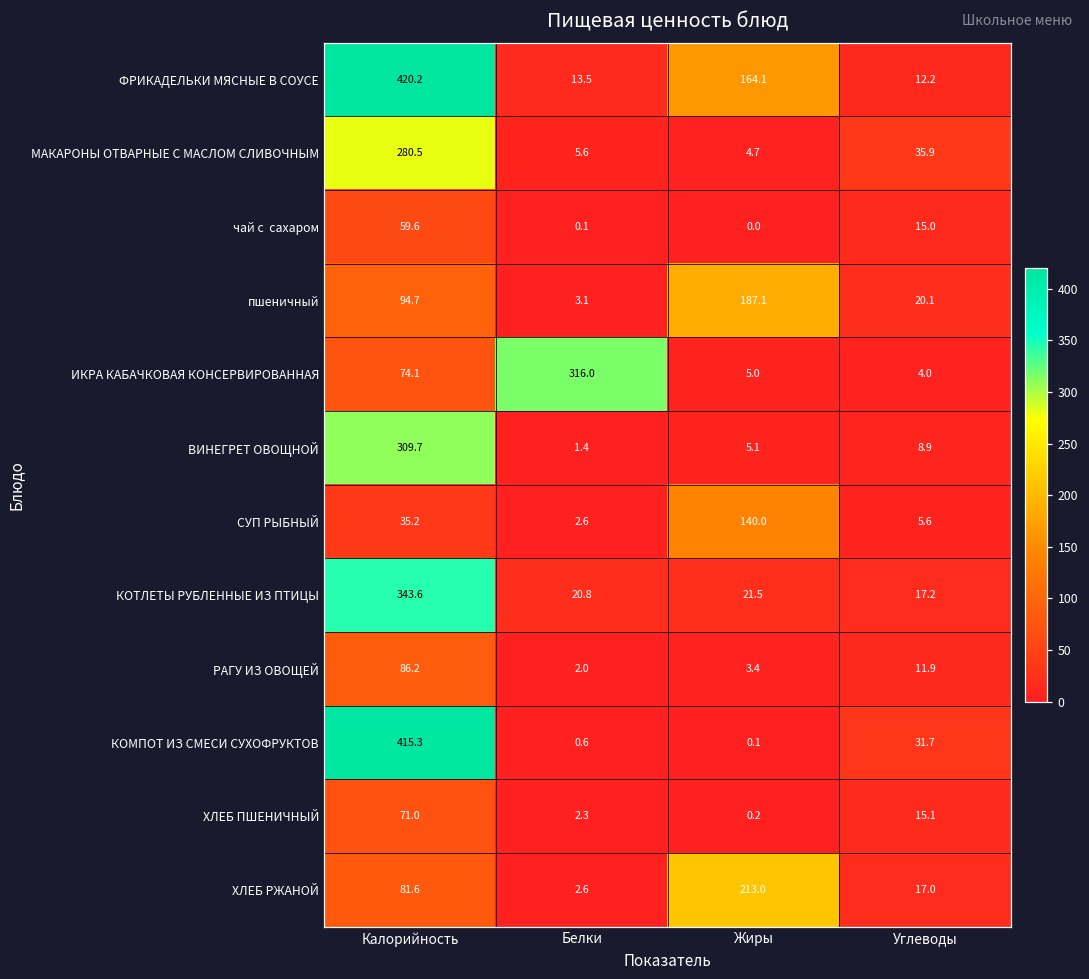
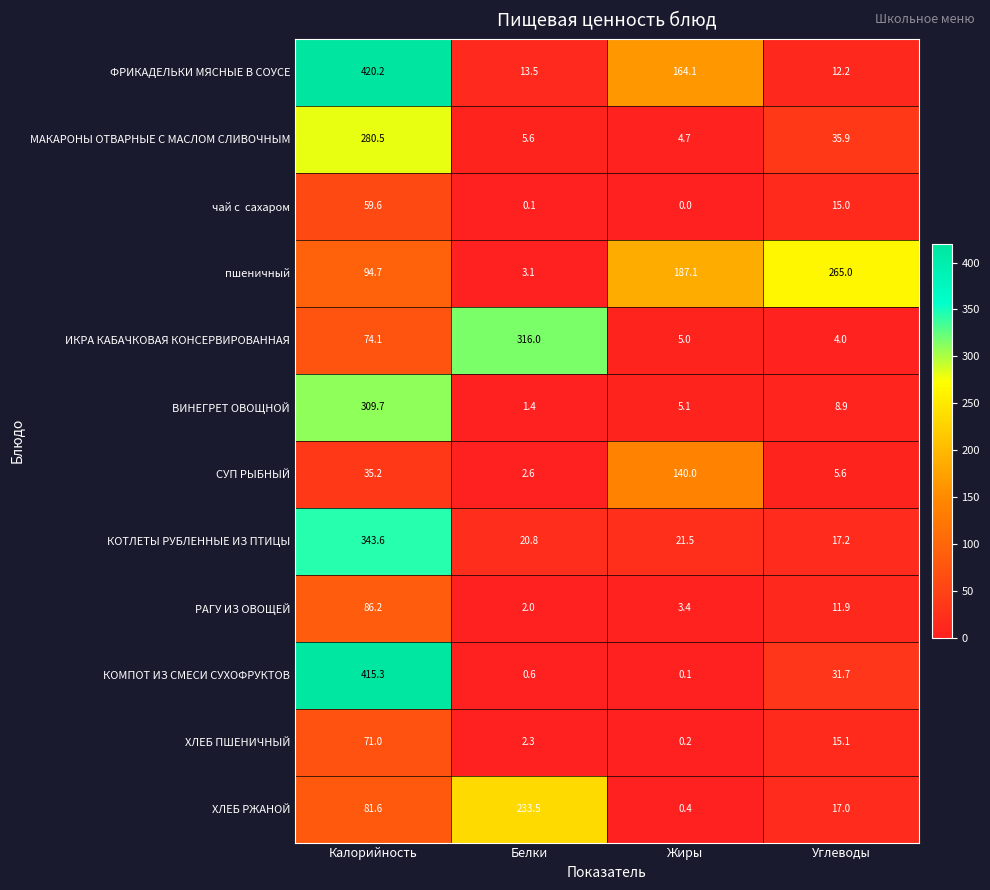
  {
    "ФРИКАДЕЛЬКИ МЯСНЫЕ В СОУСЕ": {
      "Калорийность": 420.2,
      "Белки": 13.5,
      "Жиры": 164.1,
      "Углеводы": 12.2
    },
    "МАКАРОНЫ ОТВАРНЫЕ С МАСЛОМ СЛИВОЧНЫМ": {
      "Калорийность": 280.5,
      "Белки": 5.6,
      "Жиры": 4.7,
      "Углеводы": 35.9
    },
    "чай с сахаром": {
      "Калорийность": 59.6,
      "Белки": 0.1,
      "Жиры": 0.0,
      "Углеводы": 15.0
    },
    "пшеничный": {
      "Калорийность": 94.7,
      "Белки": 3.1,
      "Жиры": 187.1,
-     "Углеводы": 20.1
+     "Углеводы": 265.0
    },
    "ИКРА КАБАЧКОВАЯ КОНСЕРВИРОВАННАЯ": {
      "Калорийность": 74.1,
      "Белки": 316.0,
      "Жиры": 5.0,
      "Углеводы": 4.0
    },
    "ВИНЕГРЕТ ОВОЩНОЙ": {
      "Калорийность": 309.7,
      "Белки": 1.4,
      "Жиры": 5.1,
      "Углеводы": 8.9
    },
    "СУП РЫБНЫЙ": {
      "Калорийность": 35.2,
      "Белки": 2.6,
      "Жиры": 140.0,
      "Углеводы": 5.6
    },
    "КОТЛЕТЫ РУБЛЕННЫЕ ИЗ ПТИЦЫ": {
      "Калорийность": 343.6,
      "Белки": 20.8,
      "Жиры": 21.5,
      "Углеводы": 17.2
    },
    "РАГУ ИЗ ОВОЩЕЙ": {
      "Калорийность": 86.2,
      "Белки": 2.0,
      "Жиры": 3.4,
      "Углеводы": 11.9
    },
    "КОМПОТ ИЗ СМЕСИ СУХОФРУКТОВ": {
      "Калорийность": 415.3,
      "Белки": 0.6,
      "Жиры": 0.1,
      "Углеводы": 31.7
    },
    "ХЛЕБ ПШЕНИЧНЫЙ": {
      "Калорийность": 71.0,
      "Белки": 2.3,
      "Жиры": 0.2,
      "Углеводы": 15.1
    },
    "ХЛЕБ РЖАНОЙ": {
      "Калорийность": 81.6,
-     "Белки": 2.6,
-     "Жиры": 213.0,
+     "Белки": 233.5,
+     "Жиры": 0.4,
      "Углеводы": 17.0
    }
  }
